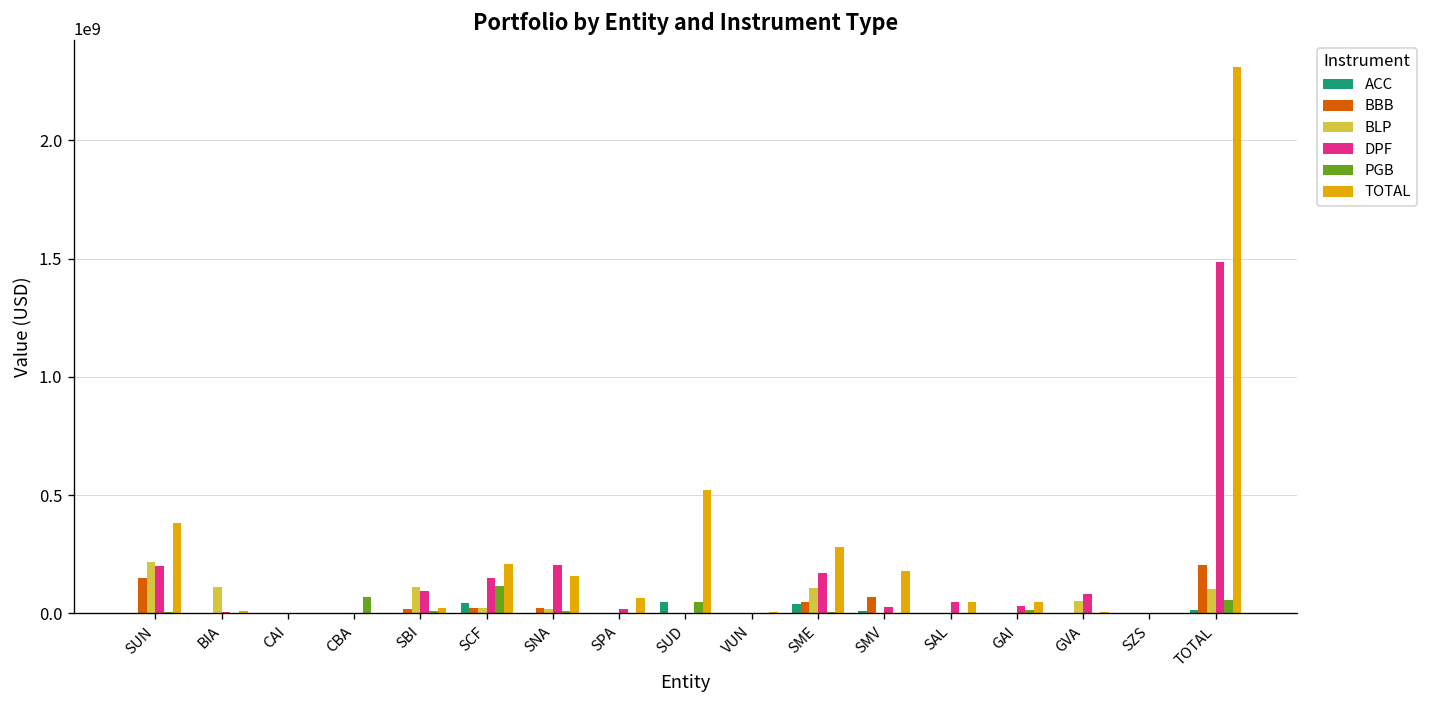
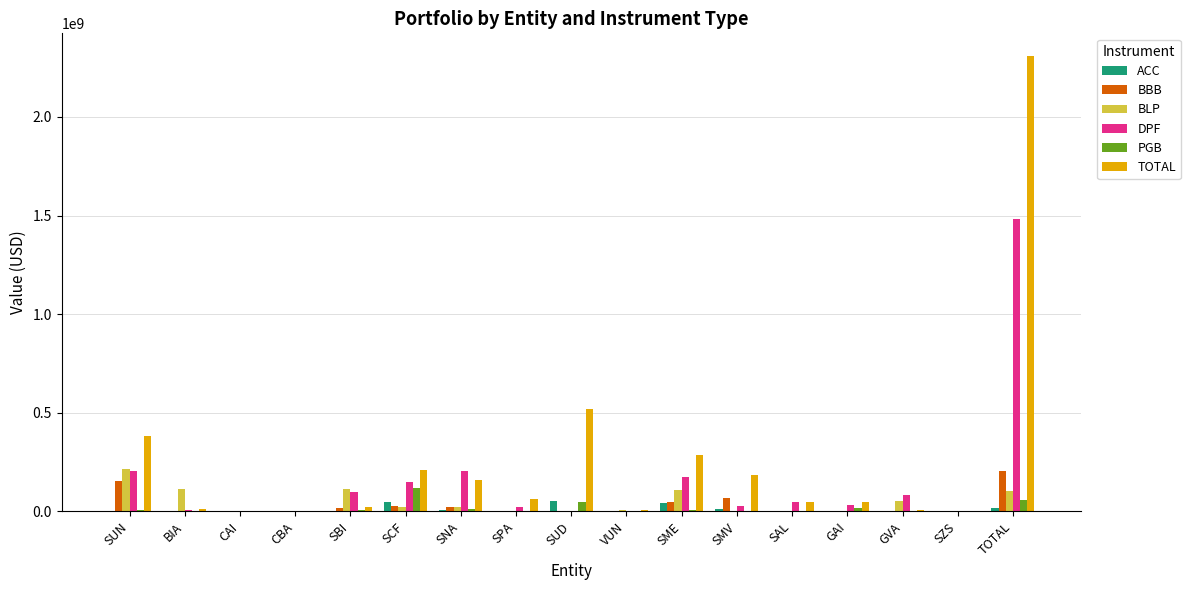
  {
    "ACC": {
      "SUN": 0,
      "CBA": 0,
      "SBI": 0,
      "SCF": 50000000,
      "SPA": 0,
      "SUD": 50000000,
      "VUN": 0,
      "SME": 40000000,
      "SAL": 0,
      "GAI": 0,
      "GVA": 0,
      "TOTAL": 20000000
    },
    "BBB": {
      "SUN": 150000000,
      "BIA": 0,
      "CAI": 0,
      "CBA": 0,
      "SBI": 20000000,
      "SCF": 20000000,
      "SNA": 20000000,
      "SUD": 0,
      "SME": 50000000,
      "SMV": 70000000,
      "SAL": 0,
      "GVA": 0,
      "SZS": 0,
      "TOTAL": 200000000
    },
    "BLP": {
      "SUN": 220000000,
      "BIA": 110000000,
      "CAI": 0,
      "CBA": 0,
      "SBI": 110000000,
      "SCF": 20000000,
      "SNA": 20000000,
      "SUD": 0,
      "SME": 110000000,
      "SMV": 0,
      "SAL": 0,
      "GVA": 50000000,
      "SZS": 0,
      "TOTAL": 100000000
    },
    "DPF": {
      "SUN": 200000000,
      "CAI": 0,
      "SBI": 100000000,
      "SCF": 150000000,
      "SNA": 200000000,
      "SPA": 20000000,
      "SME": 170000000,
      "SMV": 30000000,
      "SAL": 50000000,
      "GAI": 30000000,
      "GVA": 80000000,
      "SZS": 0,
      "TOTAL": 1480000000
    },
    "PGB": {
      "CAI": 0,
-     "CBA": 70000000,
+     "CBA": 0,
      "SCF": 120000000,
      "SUD": 50000000,
      "VUN": 0,
      "SAL": 0,
      "GAI": 10000000,
      "SZS": 0,
      "TOTAL": 50000000
    },
    "TOTAL": {
      "SUN": 380000000,
      "SBI": 20000000,
      "SCF": 210000000,
      "SNA": 160000000,
      "SPA": 60000000,
      "SUD": 520000000,
      "SME": 280000000,
      "SMV": 180000000,
      "SAL": 50000000,
      "GAI": 50000000,
      "TOTAL": 2310000000
    }
  }
